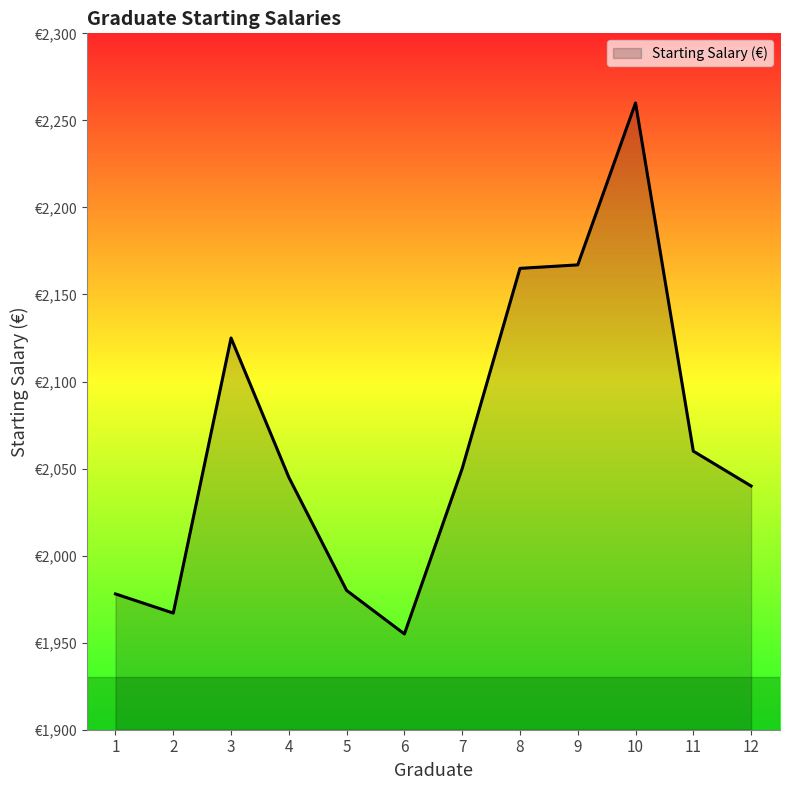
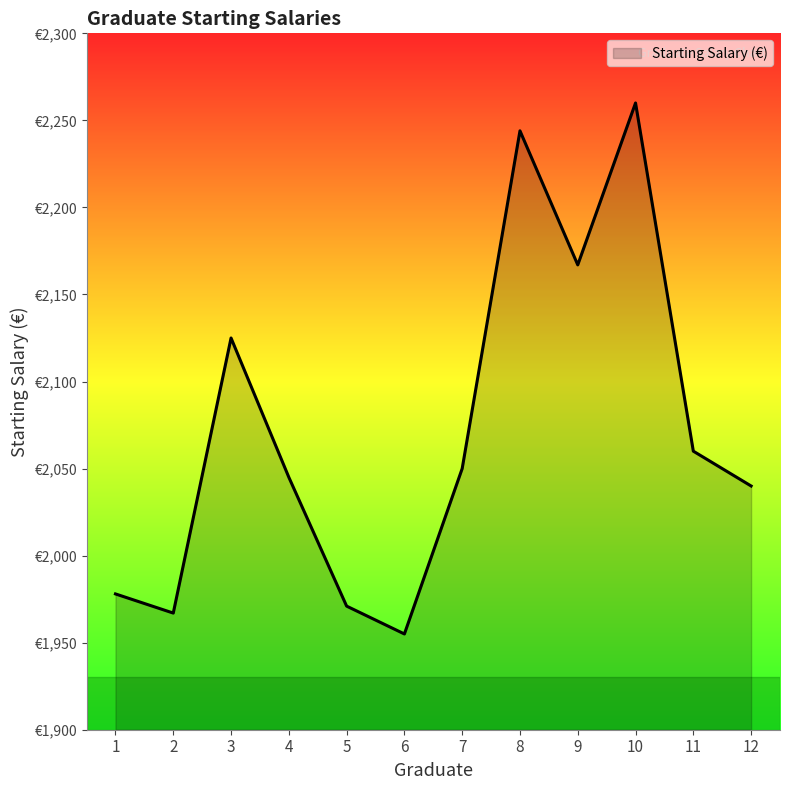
  {
    "1": "€1,978",
    "2": "€1,967",
    "3": "€2,125",
    "4": "€2,045",
-   "5": "€1,980",
+   "5": "€1,971",
    "6": "€1,955",
    "7": "€2,050",
-   "8": "€2,165",
+   "8": "€2,244",
    "9": "€2,167",
    "10": "€2,260",
    "11": "€2,060",
    "12": "€2,040"
  }
